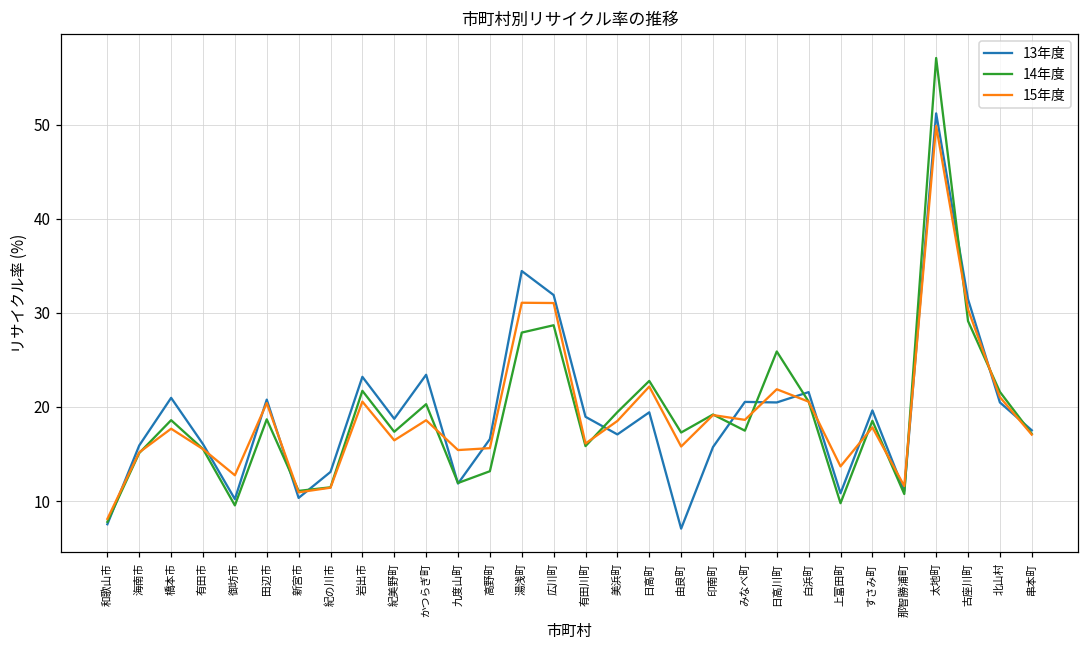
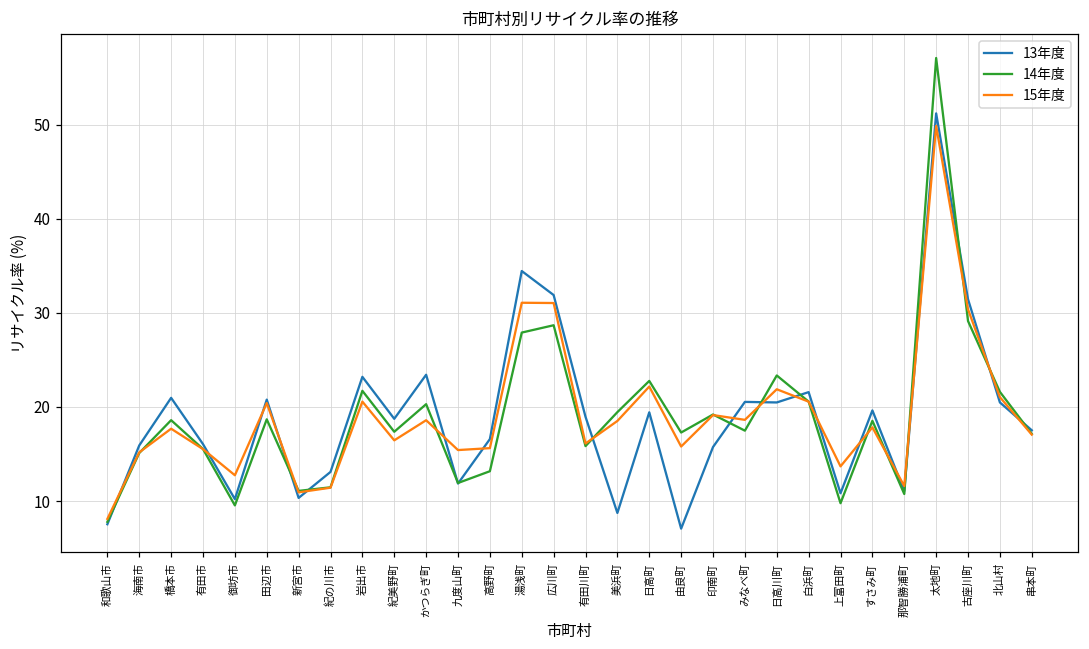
  {
    "13年度": {
      "海南市": 16,
      "橋本市": 21,
      "有田市": 16,
      "御坊市": 10,
      "田辺市": 21,
      "新宮市": 10,
      "紀の川市": 13,
      "岩出市": 23,
      "紀美野町": 19,
      "かつらぎ町": 23,
      "高野町": 17,
      "湯浅町": 34,
      "広川町": 32,
      "有田川町": 19,
-     "美浜町": 17,
+     "美浜町": 9,
      "日高町": 19,
      "由良町": 7,
      "印南町": 16,
      "みなべ町": 21,
      "日高川町": 20,
      "白浜町": 22,
      "上富田町": 11,
      "すさみ町": 20,
      "那智勝浦町": 11,
      "太地町": 51,
      "古座川町": 31,
      "北山村": 20,
      "串本町": 18
    },
    "14年度": {
      "橋本市": 19,
      "御坊市": 10,
      "田辺市": 19,
      "岩出市": 22,
      "紀美野町": 17,
      "かつらぎ町": 20,
      "高野町": 13,
      "湯浅町": 28,
      "広川町": 29,
      "美浜町": 19,
      "日高町": 23,
      "由良町": 17,
      "みなべ町": 17,
-     "日高川町": 26,
+     "日高川町": 23,
      "上富田町": 10,
      "すさみ町": 19,
      "那智勝浦町": 11,
      "太地町": 57,
      "古座川町": 29,
      "北山村": 22
    },
    "15年度": {
      "和歌山市": 8,
      "橋本市": 18,
      "御坊市": 13,
      "田辺市": 20,
      "岩出市": 21,
      "紀美野町": 16,
      "かつらぎ町": 19,
      "九度山町": 15,
      "高野町": 16,
      "湯浅町": 31,
      "広川町": 31,
      "美浜町": 19,
      "日高町": 22,
      "由良町": 16,
      "みなべ町": 19,
      "日高川町": 22,
      "上富田町": 14,
      "すさみ町": 18,
      "那智勝浦町": 12,
      "太地町": 50,
      "古座川町": 30,
      "北山村": 21
    }
  }
